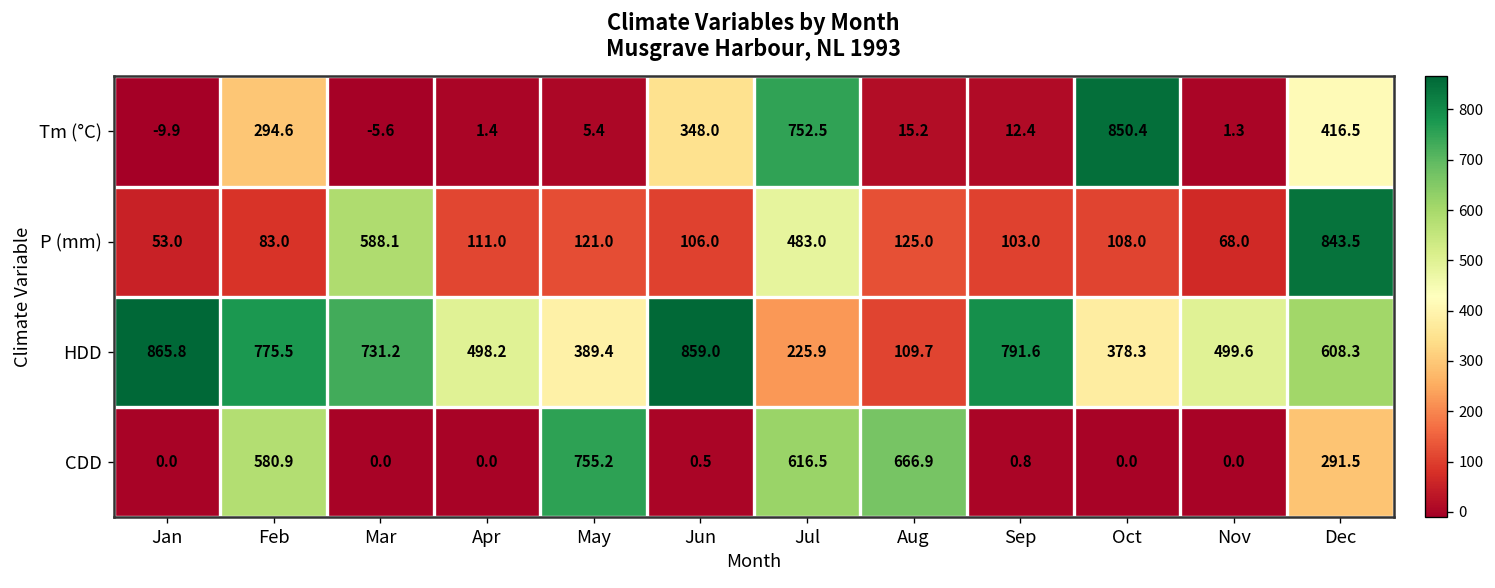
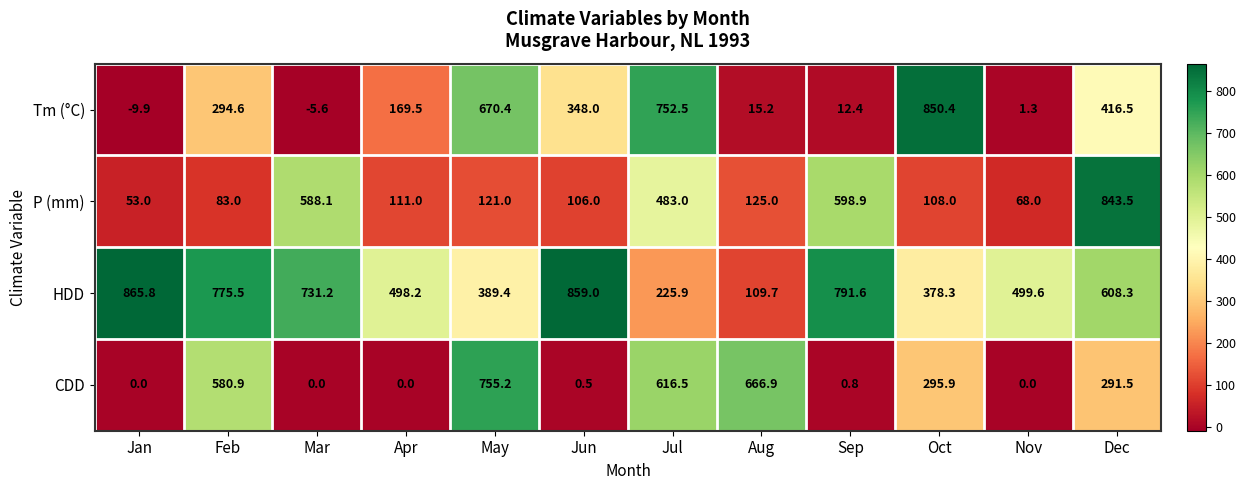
  {
    "Tm (°C)": {
      "Jan": -9.9,
      "Feb": 294.6,
      "Mar": -5.6,
-     "Apr": 1.4,
-     "May": 5.4,
+     "Apr": 169.5,
+     "May": 670.4,
      "Jun": 348.0,
      "Jul": 752.5,
      "Aug": 15.2,
      "Sep": 12.4,
      "Oct": 850.4,
      "Nov": 1.3,
      "Dec": 416.5
    },
    "P (mm)": {
      "Jan": 53.0,
      "Feb": 83.0,
      "Mar": 588.1,
      "Apr": 111.0,
      "May": 121.0,
      "Jun": 106.0,
      "Jul": 483.0,
      "Aug": 125.0,
-     "Sep": 103.0,
+     "Sep": 598.9,
      "Oct": 108.0,
      "Nov": 68.0,
      "Dec": 843.5
    },
    "HDD": {
      "Jan": 865.8,
      "Feb": 775.5,
      "Mar": 731.2,
      "Apr": 498.2,
      "May": 389.4,
      "Jun": 859.0,
      "Jul": 225.9,
      "Aug": 109.7,
      "Sep": 791.6,
      "Oct": 378.3,
      "Nov": 499.6,
      "Dec": 608.3
    },
    "CDD": {
      "Jan": 0.0,
      "Feb": 580.9,
      "Mar": 0.0,
      "Apr": 0.0,
      "May": 755.2,
      "Jun": 0.5,
      "Jul": 616.5,
      "Aug": 666.9,
      "Sep": 0.8,
-     "Oct": 0.0,
+     "Oct": 295.9,
      "Nov": 0.0,
      "Dec": 291.5
    }
  }
